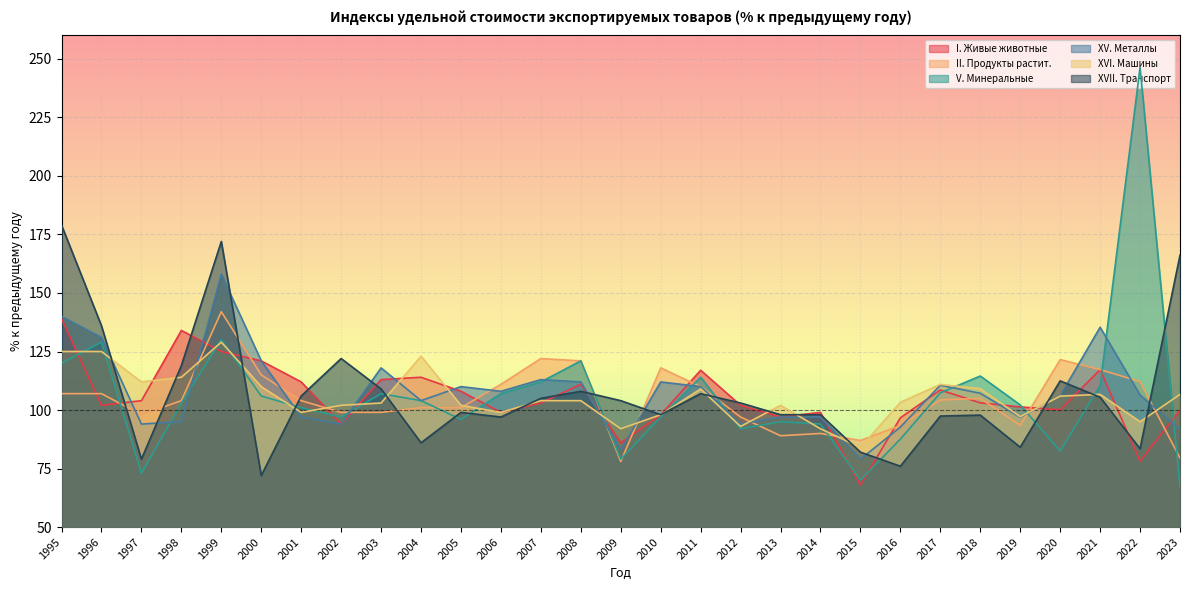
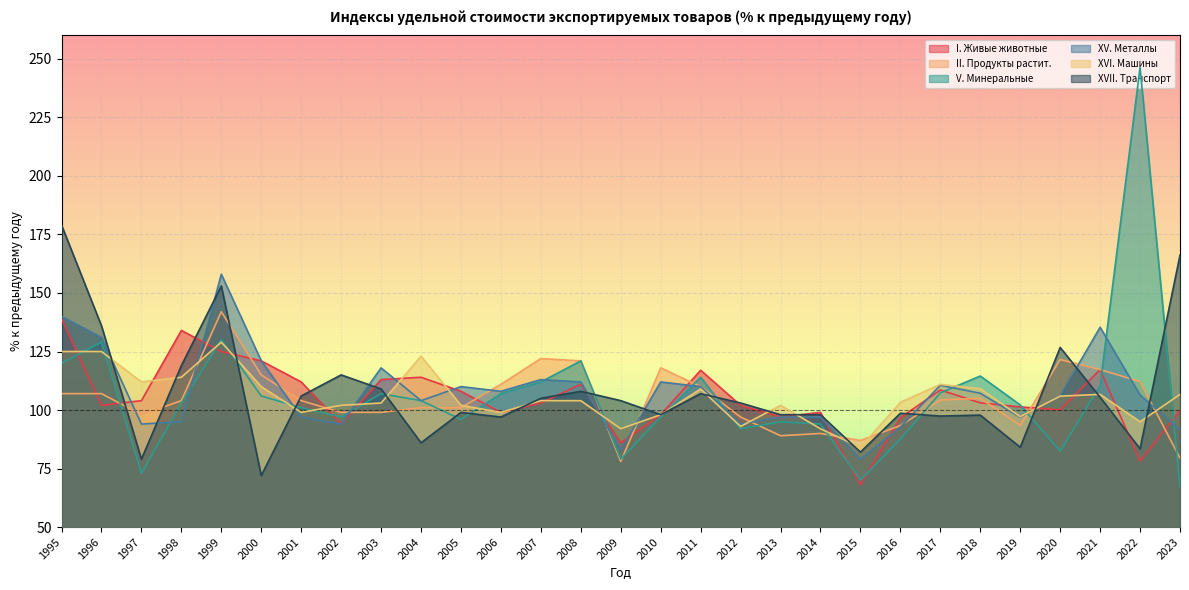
  {
    "I. Живые животные": {
      "1996": 102,
      "1997": 104,
      "1998": 134,
      "1999": 125,
      "2001": 112,
      "2003": 113,
      "2004": 114,
      "2005": 108,
      "2009": 86,
      "2011": 117,
      "2015": 68,
      "2016": 97,
      "2017": 109,
      "2018": 103,
      "2020": 100,
      "2022": 78,
      "2023": 100
    },
    "XVII. Транспорт": {
      "1995": 179,
      "1996": 136,
      "1997": 79,
      "1998": 119,
-     "1999": 172,
+     "1999": 153,
      "2000": 72,
      "2001": 106,
-     "2002": 122,
+     "2002": 115,
      "2003": 109,
      "2004": 86,
      "2005": 99,
      "2006": 97,
      "2008": 108,
      "2009": 104,
      "2011": 107,
      "2015": 82,
-     "2016": 76,
+     "2016": 99,
      "2017": 97,
      "2018": 98,
      "2019": 84,
-     "2020": 112,
+     "2020": 127,
      "2021": 105,
      "2022": 83,
      "2023": 166
    }
  }
